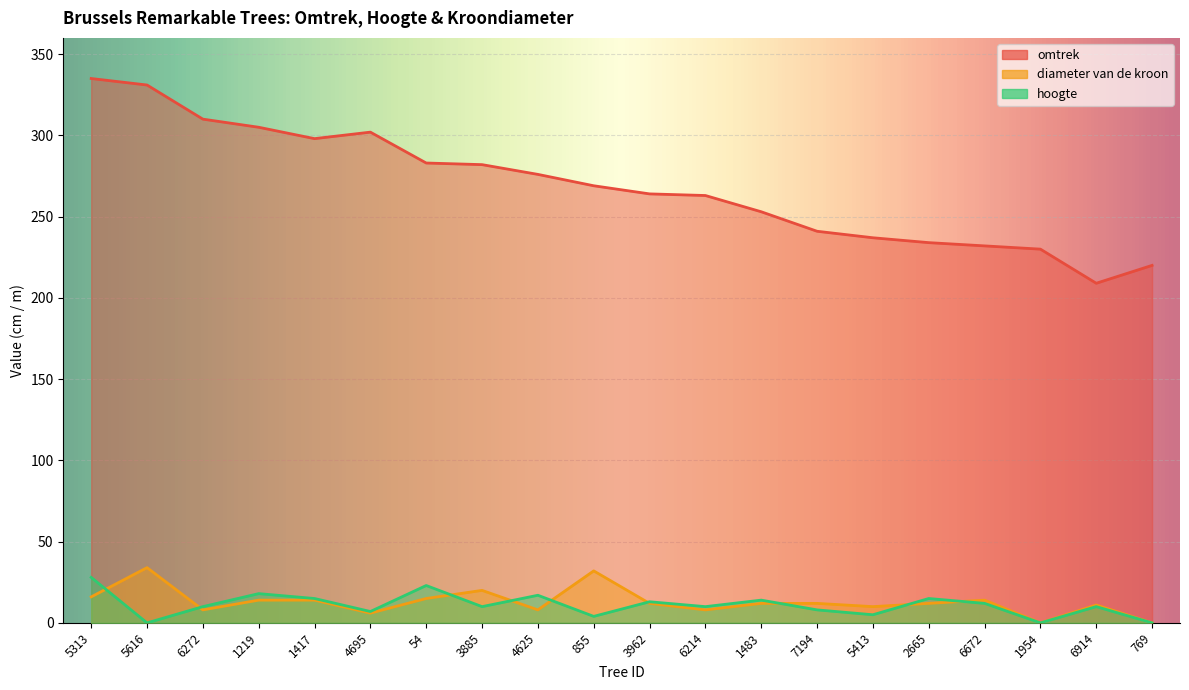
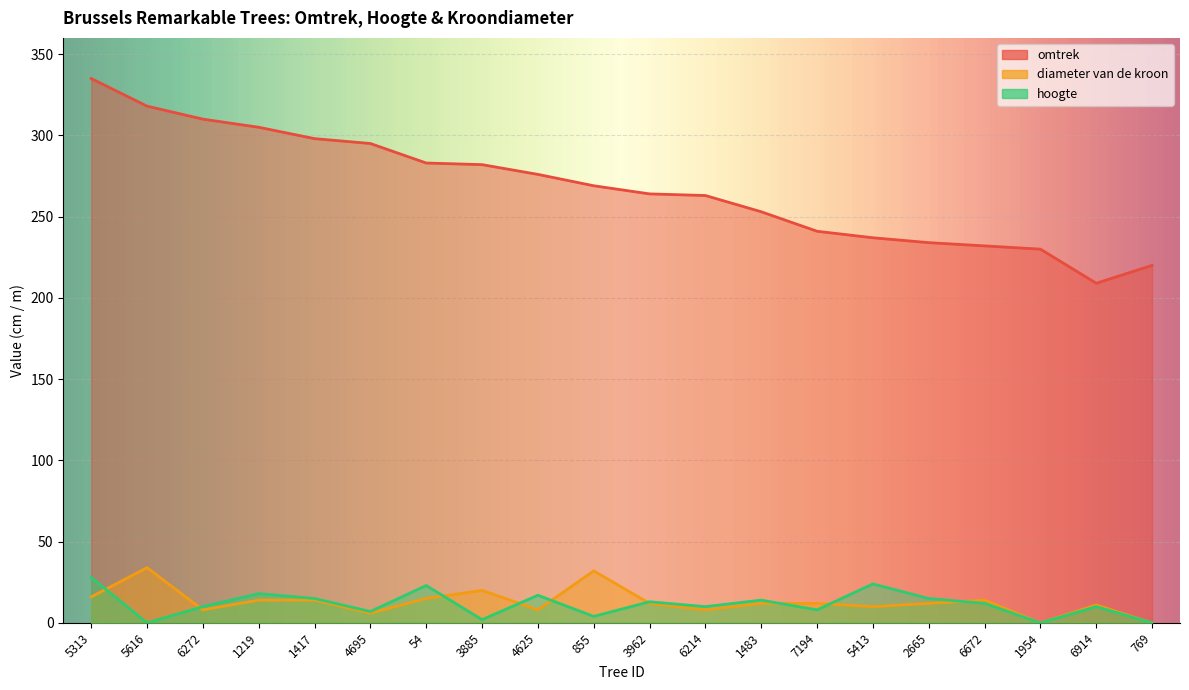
  {
    "omtrek": {
      "5313": 335,
-     "5616": 331,
+     "5616": 318,
      "6272": 310,
      "1219": 305,
      "1417": 298,
-     "4695": 302,
+     "4695": 295,
      "54": 283,
      "3885": 282,
      "4625": 276,
      "855": 269,
      "3962": 264,
      "6214": 263,
      "1483": 253,
      "7194": 241,
      "5413": 237,
      "2665": 234,
      "6672": 232,
      "1954": 230,
      "6914": 209,
      "769": 220
    },
    "diameter van de kroon": {
      "5313": 16,
      "5616": 34,
      "6272": 8,
      "1219": 14,
      "54": 15,
      "3885": 20,
      "4625": 8,
      "855": 32,
      "6214": 8,
      "1483": 12,
      "7194": 12,
      "5413": 10,
      "2665": 12,
      "6672": 14
    },
    "hoogte": {
      "5313": 28,
      "5616": 0,
      "6272": 10,
      "1219": 18,
      "54": 23,
-     "3885": 10,
+     "3885": 2,
      "4625": 17,
      "855": 4,
      "6214": 10,
      "1483": 14,
      "7194": 8,
-     "5413": 5,
+     "5413": 24,
      "2665": 15,
      "6672": 12
    }
  }
